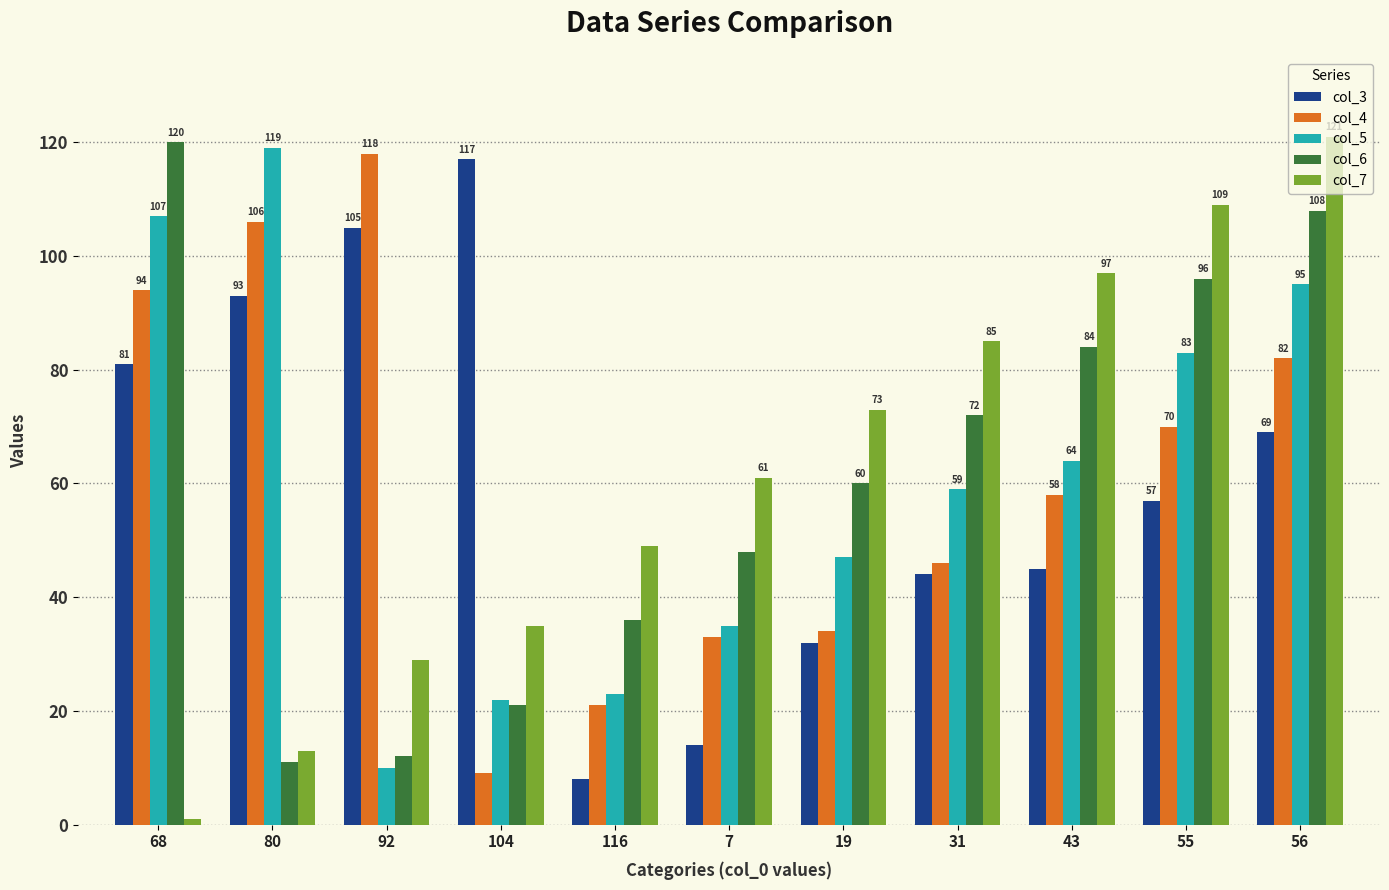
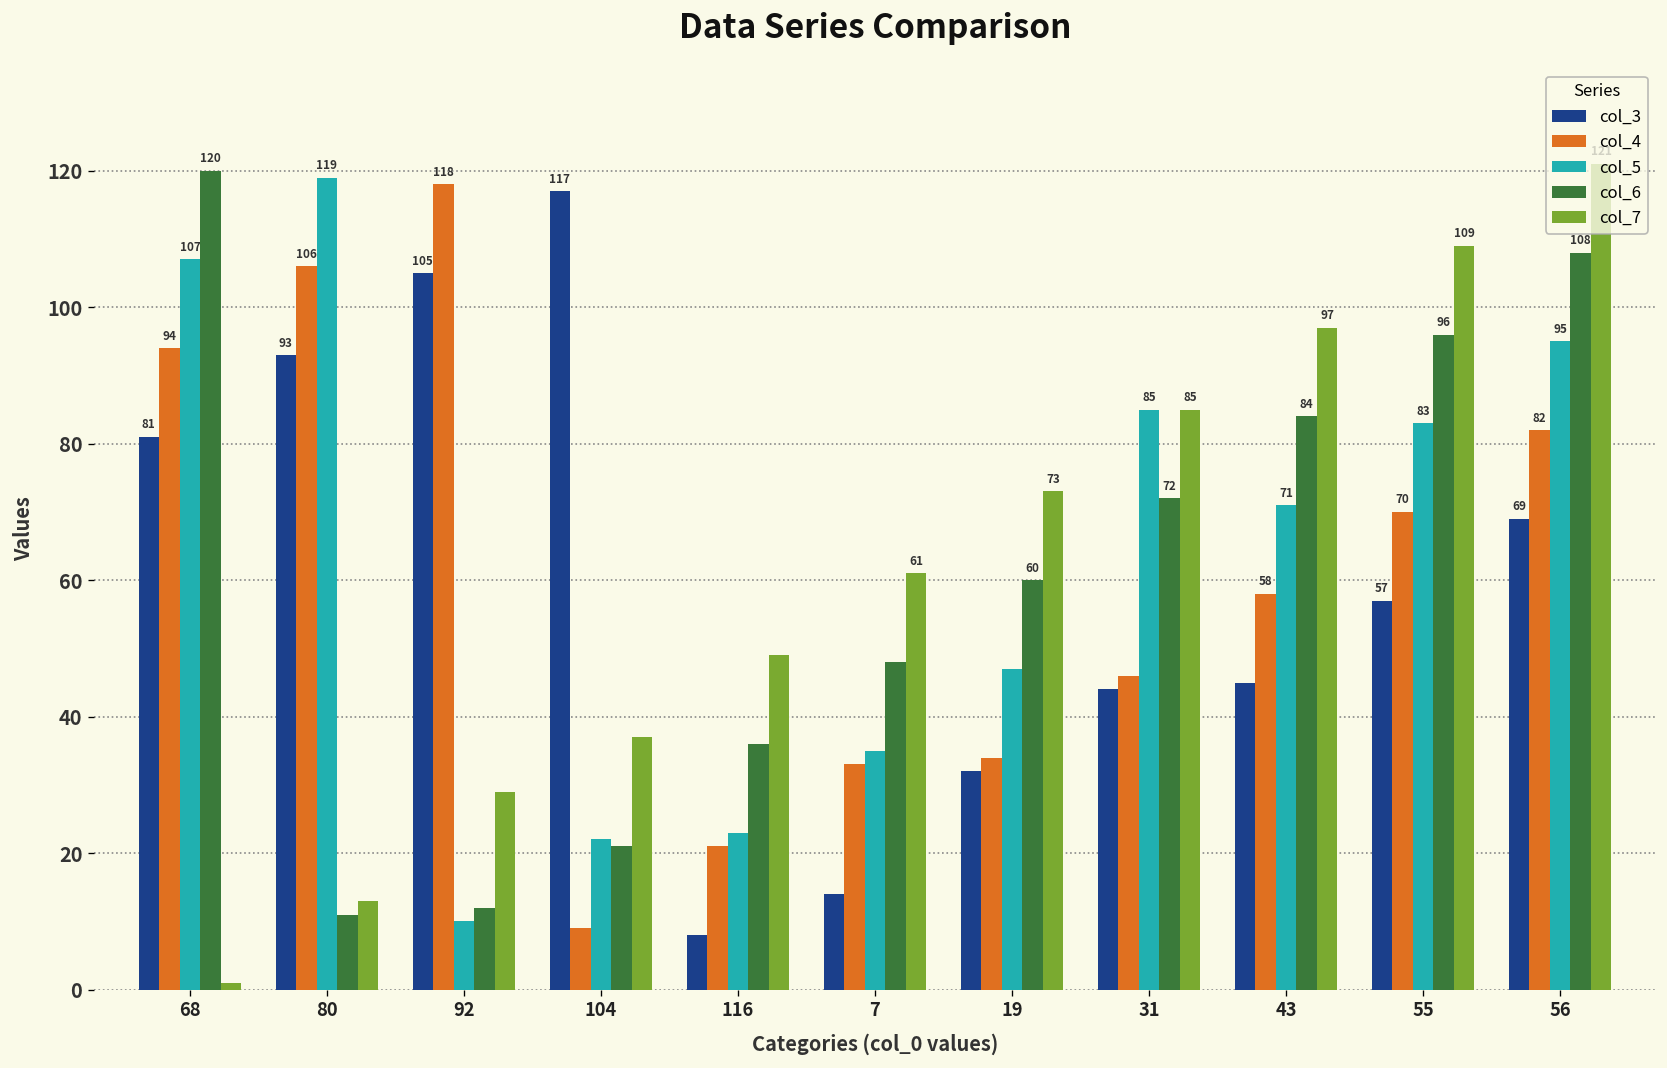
  {
    "col_3": {
      "68": 81,
      "80": 93,
      "92": 105,
      "104": 117,
      "55": 57,
      "56": 69
    },
    "col_4": {
      "68": 94,
      "80": 106,
      "92": 118,
      "43": 58,
      "55": 70,
      "56": 82
    },
    "col_5": {
      "68": 107,
      "80": 119,
-     "31": 59,
-     "43": 64,
+     "31": 85,
+     "43": 71,
      "55": 83,
      "56": 95
    },
    "col_6": {
      "68": 120,
      "19": 60,
      "31": 72,
      "43": 84,
      "55": 96,
      "56": 108
    },
    "col_7": {
      "68": 1,
      "80": 13,
      "92": 29,
-     "104": 35,
+     "104": 37,
      "116": 49
    }
  }
